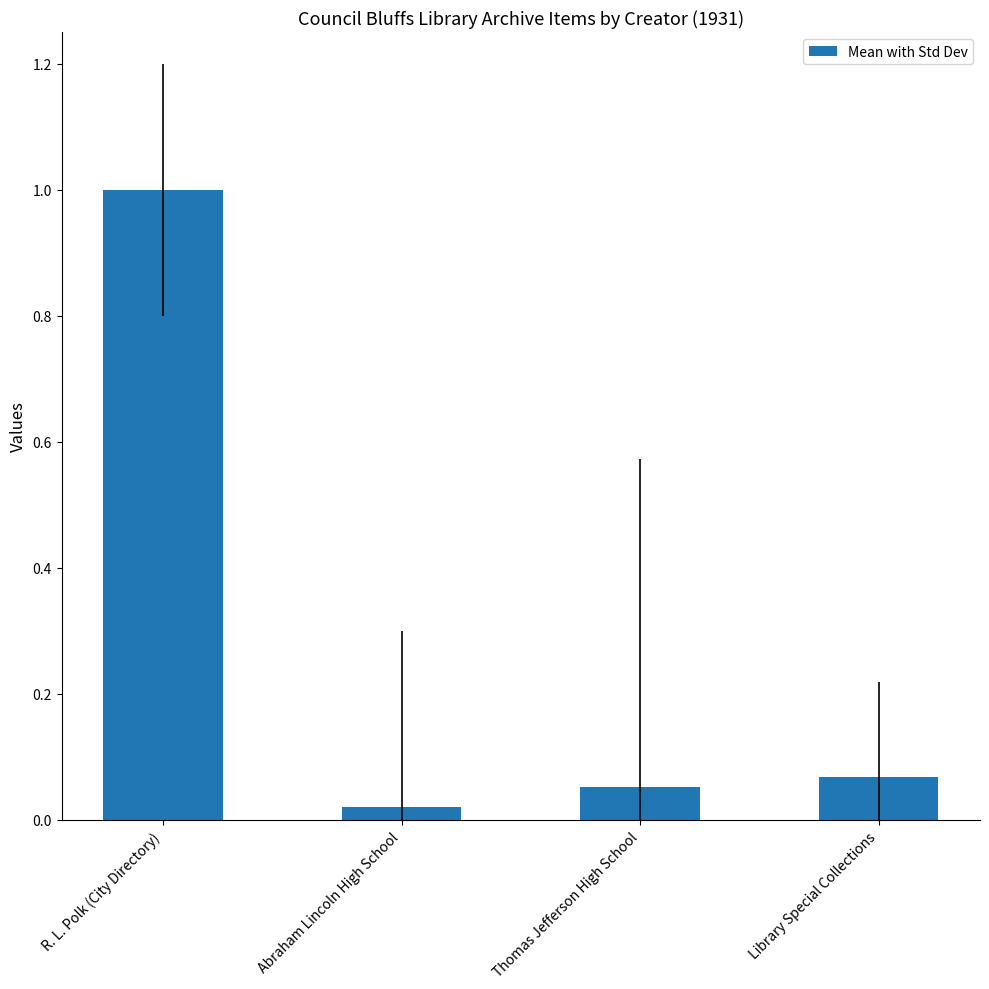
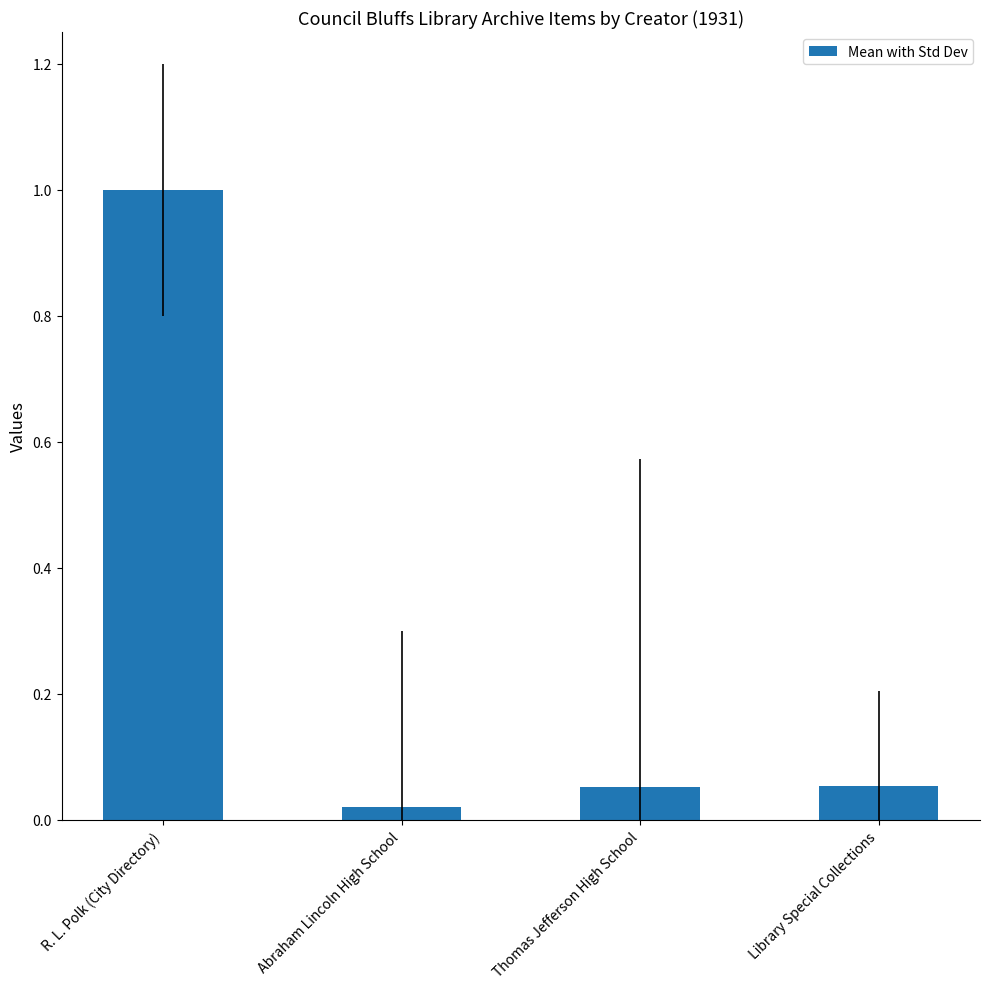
  {
    "R. L. Polk (City Directory)": 1.00,
    "Abraham Lincoln High School": 0.02,
    "Thomas Jefferson High School": 0.05,
-   "Library Special Collections": 0.07
+   "Library Special Collections": 0.05
  }
